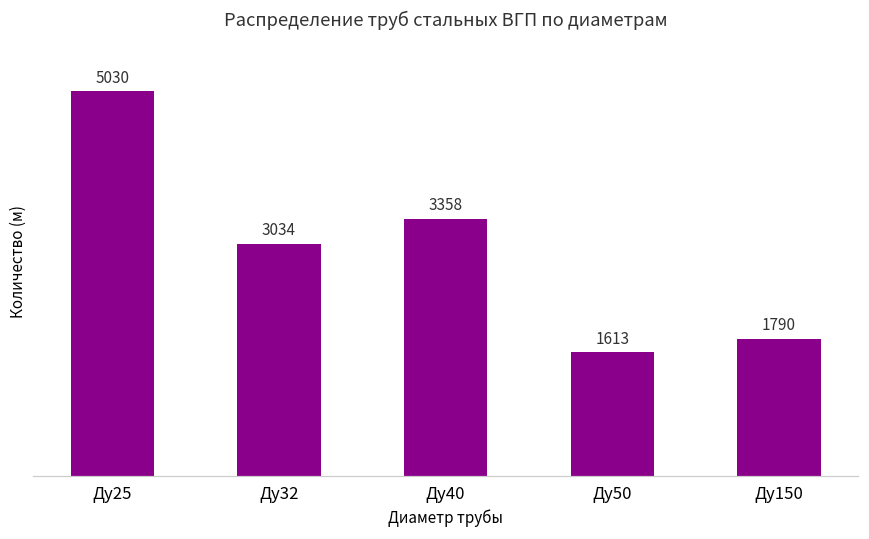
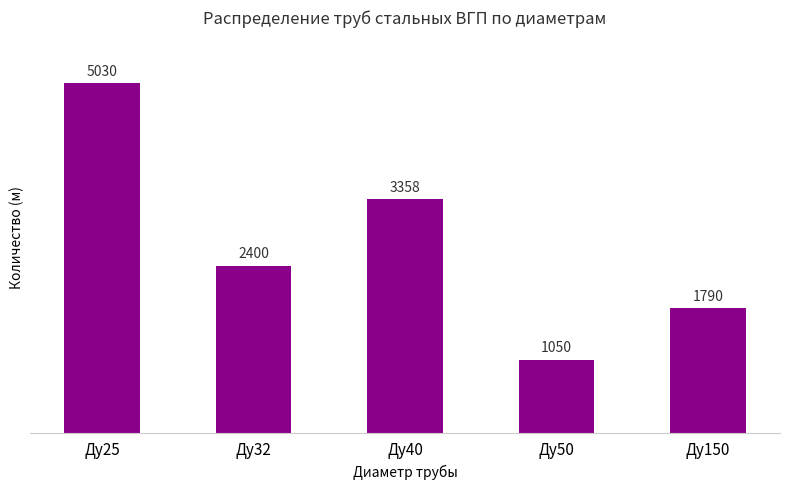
  {
    "Ду25": 5030,
-   "Ду32": 3034,
+   "Ду32": 2400,
    "Ду40": 3358,
-   "Ду50": 1613,
+   "Ду50": 1050,
    "Ду150": 1790
  }
